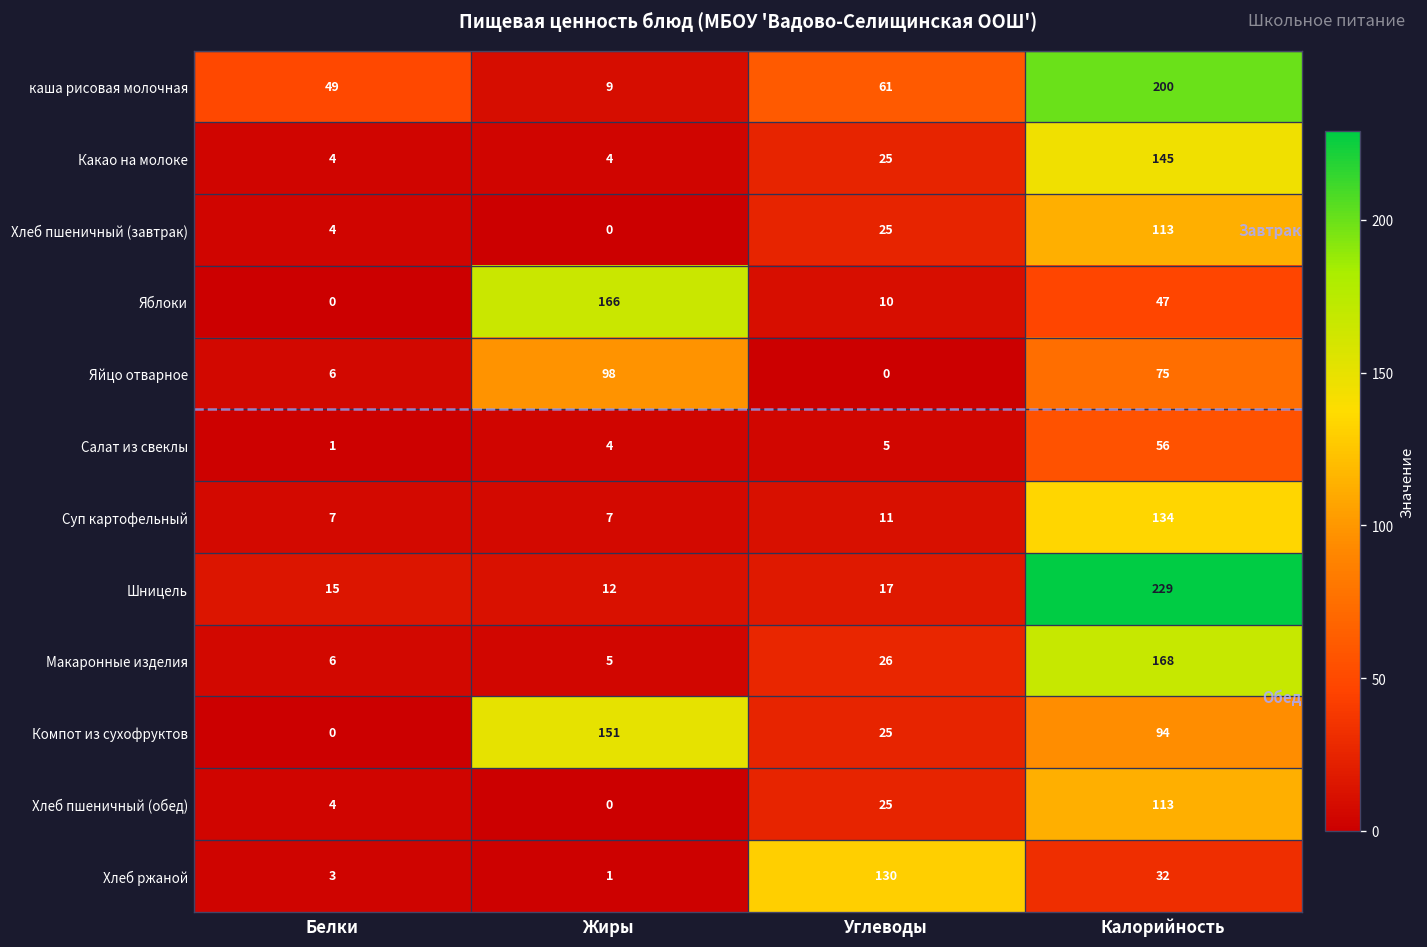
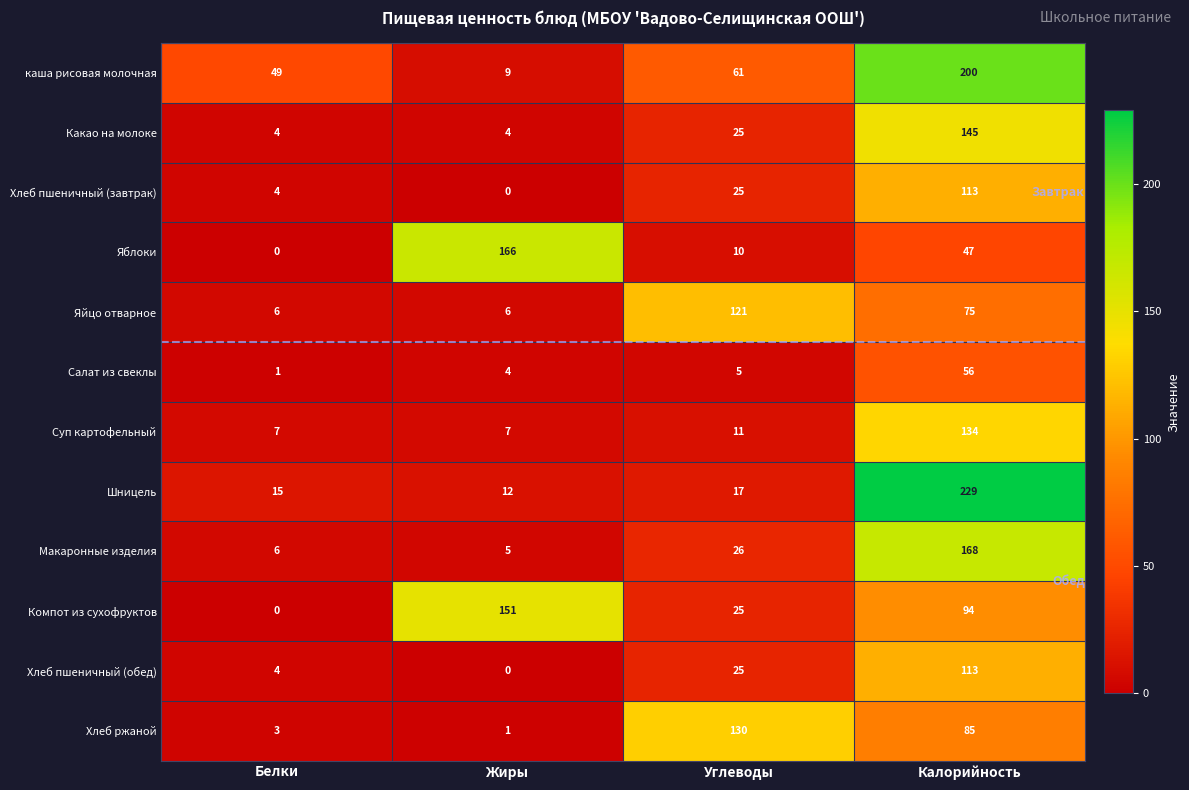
  {
    "каша рисовая молочная": {
      "Белки": 49,
      "Жиры": 9,
      "Углеводы": 61,
      "Калорийность": 200
    },
    "Какао на молоке": {
      "Белки": 4,
      "Жиры": 4,
      "Углеводы": 25,
      "Калорийность": 145
    },
    "Хлеб пшеничный (завтрак)": {
      "Белки": 4,
      "Жиры": 0,
      "Углеводы": 25
    },
    "Яблоки": {
      "Белки": 0,
      "Жиры": 166,
      "Углеводы": 10,
      "Калорийность": 47
    },
    "Яйцо отварное": {
      "Белки": 6,
-     "Жиры": 98,
-     "Углеводы": 0,
+     "Жиры": 6,
+     "Углеводы": 121,
      "Калорийность": 75
    },
    "Салат из свеклы": {
      "Белки": 1,
      "Жиры": 4,
      "Углеводы": 5,
      "Калорийность": 56
    },
    "Суп картофельный": {
      "Белки": 7,
      "Жиры": 7,
      "Углеводы": 11,
      "Калорийность": 134
    },
    "Шницель": {
      "Белки": 15,
      "Жиры": 12,
      "Углеводы": 17,
      "Калорийность": 229
    },
    "Макаронные изделия": {
      "Белки": 6,
      "Жиры": 5,
      "Углеводы": 26
    },
    "Компот из сухофруктов": {
      "Белки": 0,
      "Жиры": 151,
      "Углеводы": 25
    },
    "Хлеб пшеничный (обед)": {
      "Белки": 4,
      "Жиры": 0,
      "Углеводы": 25,
      "Калорийность": 113
    },
    "Хлеб ржаной": {
      "Белки": 3,
      "Жиры": 1,
      "Углеводы": 130,
-     "Калорийность": 32
+     "Калорийность": 85
    }
  }
